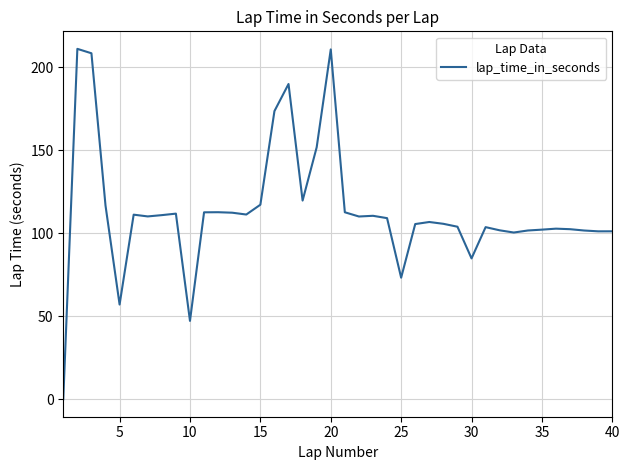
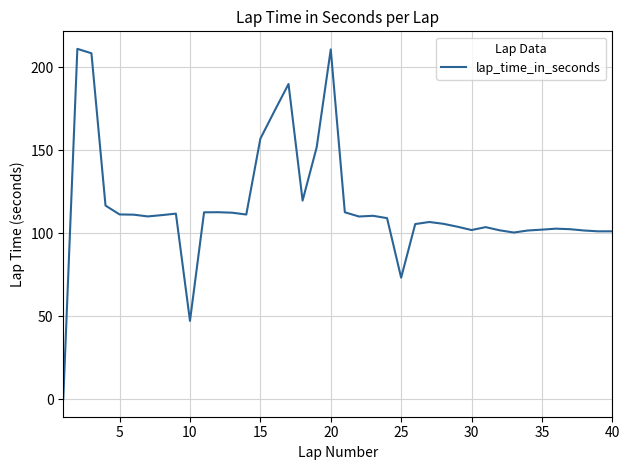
  {
-   "5": 57,
+   "5": 111,
    "10": 47,
-   "15": 117,
+   "15": 157,
    "20": 211,
    "25": 73,
-   "30": 85,
+   "30": 102,
    "35": 102,
    "40": 101
  }
